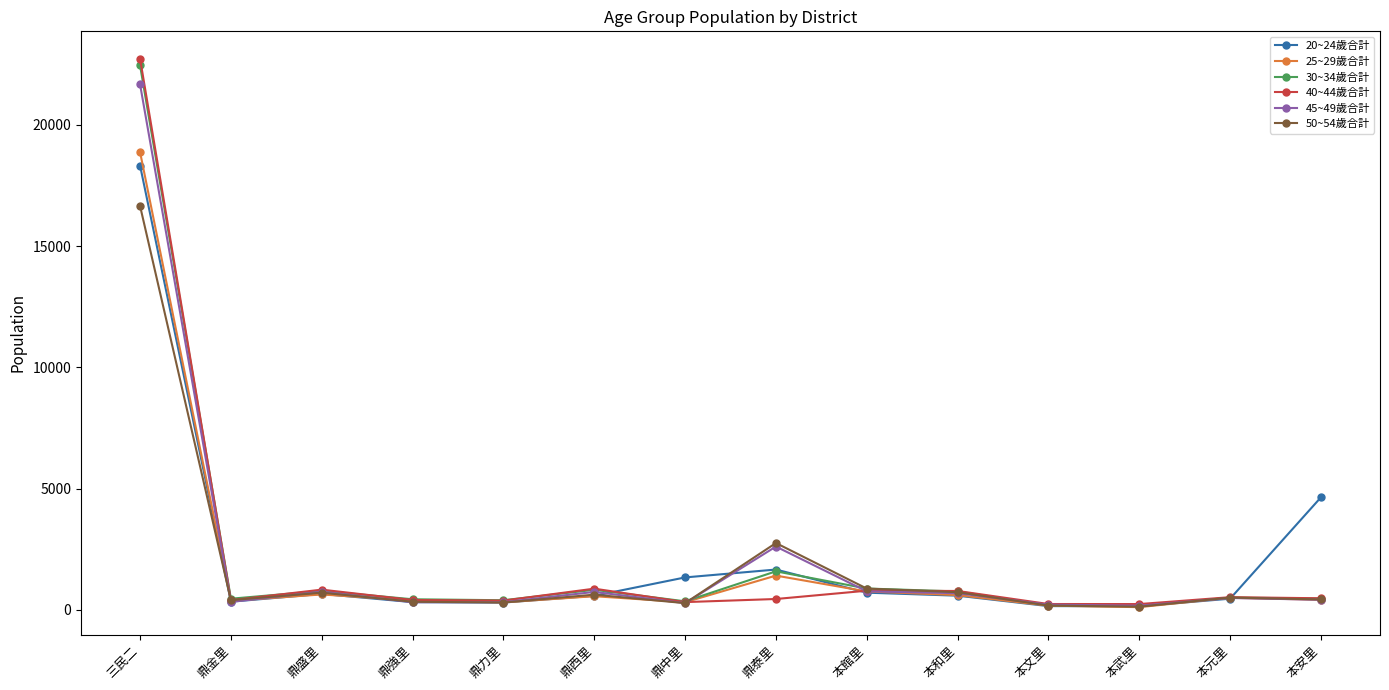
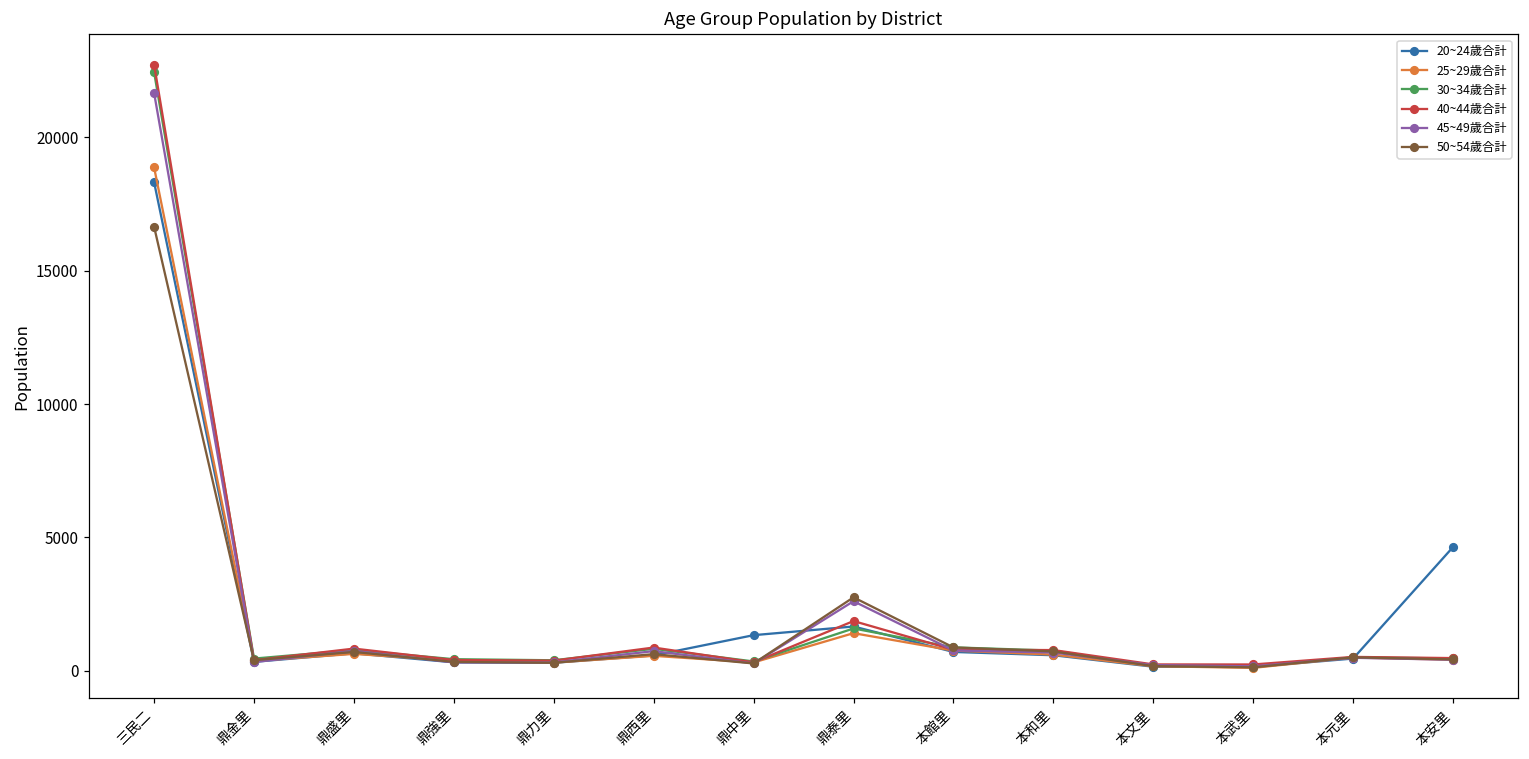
  {
    "20~24歲合計": {
      "三民二": 18300,
      "鼎中里": 1300,
      "本安里": 4600
    },
    "25~29歲合計": {
      "三民二": 18900,
      "鼎泰里": 1400
    },
    "30~34歲合計": {
      "三民二": 22400
    },
    "40~44歲合計": {
      "三民二": 22700,
-     "鼎泰里": 400
+     "鼎泰里": 1900
    },
    "45~49歲合計": {
      "三民二": 21700,
      "鼎泰里": 2600
    },
    "50~54歲合計": {
      "三民二": 16700,
      "鼎泰里": 2800
    }
  }
